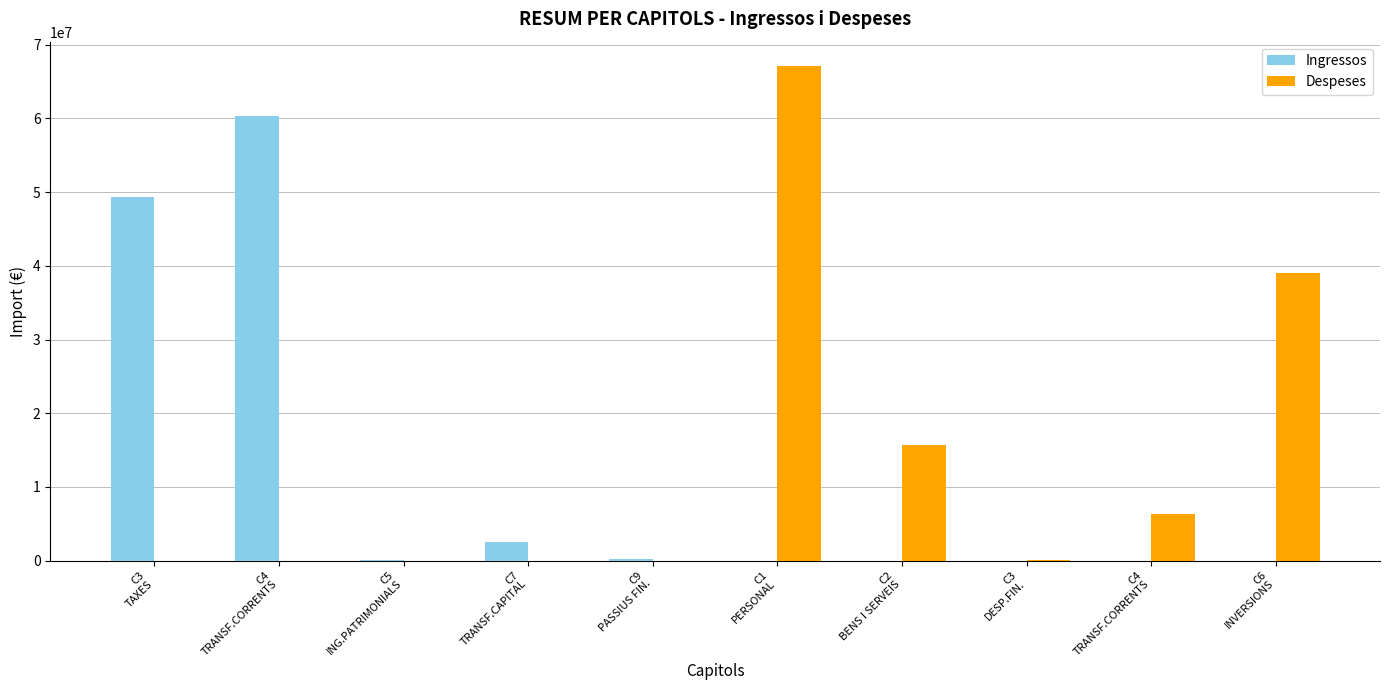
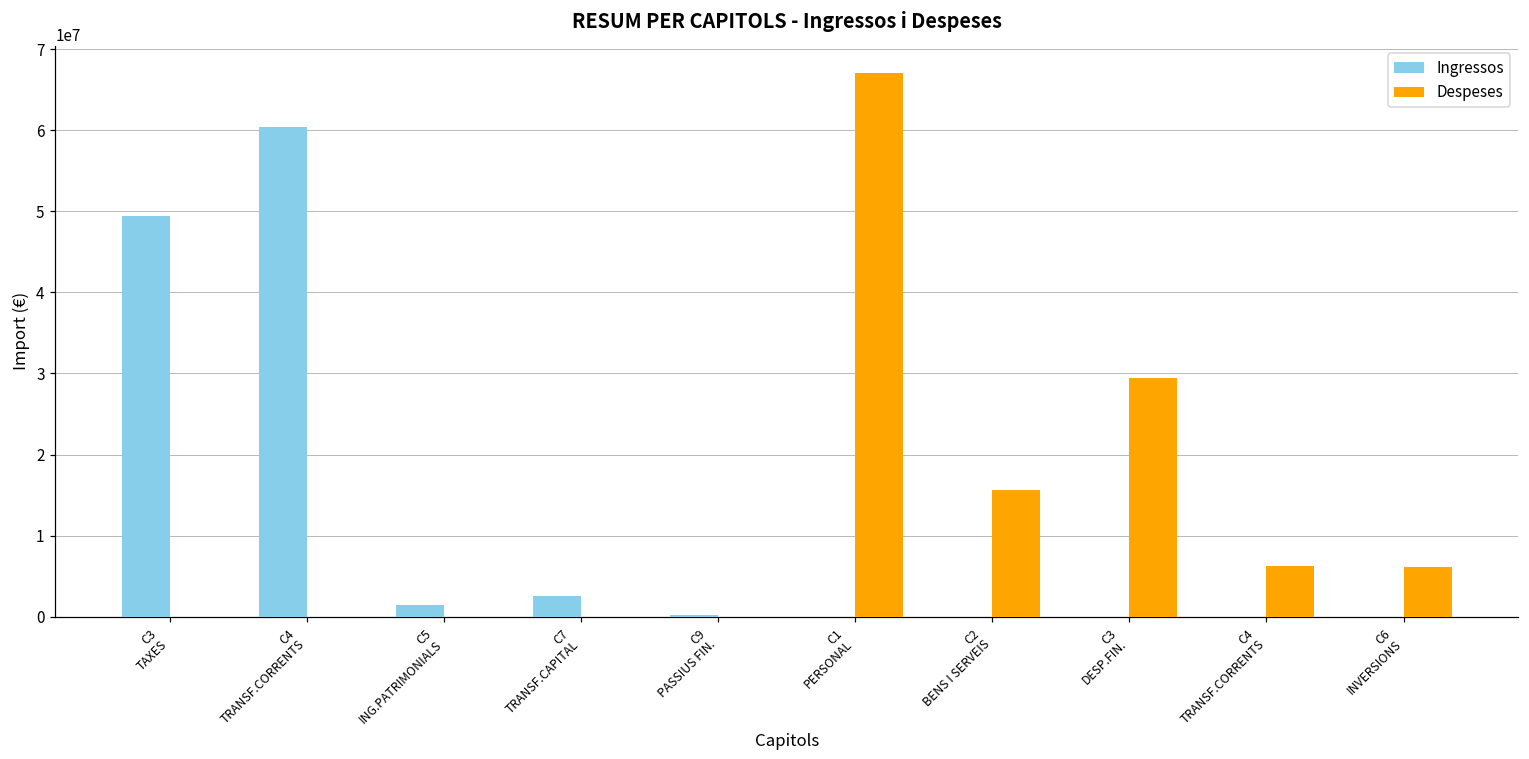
  {
    "Ingressos": {
      "C3 TAXES": 49000000,
-     "C5 ING.PATRIMONIALS": 0,
+     "C5 ING.PATRIMONIALS": 1000000,
      "C7 TRANSF.CAPITAL": 3000000,
      "C1 PERSONAL": 0,
      "C2 BENS I SERVEIS": 0,
      "C3 DESP.FIN.": 0,
      "C6 INVERSIONS": 0
    },
    "Despeses": {
      "C3 TAXES": 0,
      "C5 ING.PATRIMONIALS": 0,
      "C7 TRANSF.CAPITAL": 0,
      "C9 PASSIUS FIN.": 0,
      "C1 PERSONAL": 67000000,
      "C2 BENS I SERVEIS": 16000000,
-     "C3 DESP.FIN.": 0,
-     "C6 INVERSIONS": 39000000
+     "C3 DESP.FIN.": 29000000,
+     "C6 INVERSIONS": 6000000
    }
  }
